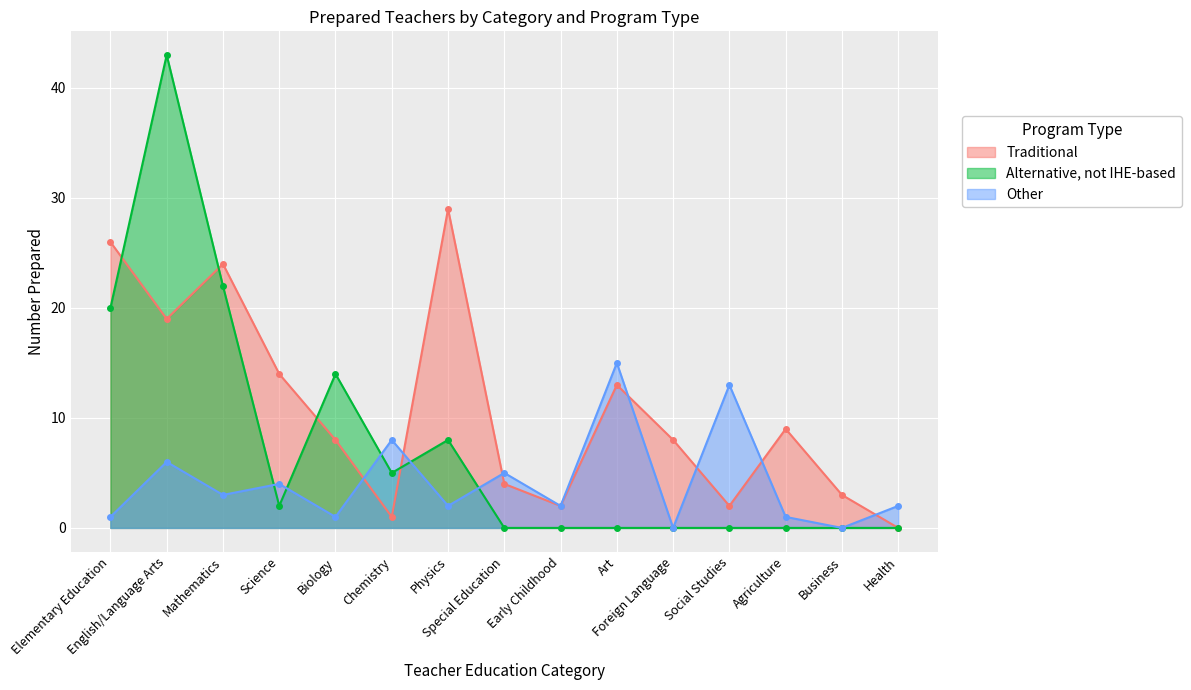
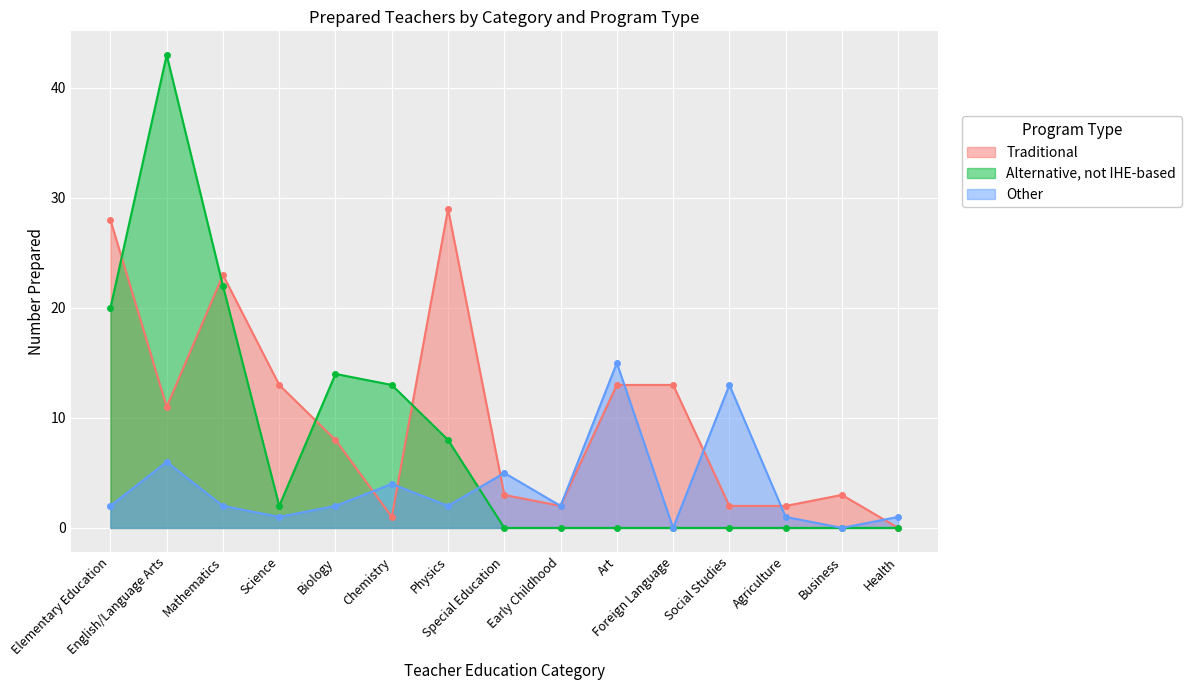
  {
    "Traditional": {
-     "Elementary Education": 26,
-     "English/Language Arts": 19,
-     "Mathematics": 24,
-     "Science": 14,
+     "Elementary Education": 28,
+     "English/Language Arts": 11,
+     "Mathematics": 23,
+     "Science": 13,
      "Biology": 8,
      "Chemistry": 1,
      "Physics": 29,
-     "Special Education": 4,
+     "Special Education": 3,
      "Art": 13,
-     "Foreign Language": 8,
+     "Foreign Language": 13,
      "Social Studies": 2,
-     "Agriculture": 9,
+     "Agriculture": 2,
      "Business": 3
    },
    "Alternative, not IHE-based": {
      "Elementary Education": 20,
      "English/Language Arts": 43,
      "Mathematics": 22,
      "Science": 2,
      "Biology": 14,
-     "Chemistry": 5,
+     "Chemistry": 13,
      "Physics": 8,
      "Special Education": 0,
      "Early Childhood": 0,
      "Art": 0,
      "Social Studies": 0,
      "Agriculture": 0
    },
    "Other": {
-     "Elementary Education": 1,
+     "Elementary Education": 2,
      "English/Language Arts": 6,
-     "Mathematics": 3,
-     "Science": 4,
-     "Biology": 1,
-     "Chemistry": 8,
+     "Mathematics": 2,
+     "Science": 1,
+     "Biology": 2,
+     "Chemistry": 4,
      "Physics": 2,
      "Special Education": 5,
      "Art": 15,
      "Social Studies": 13,
      "Agriculture": 1,
-     "Health": 2
+     "Health": 1
    }
  }
